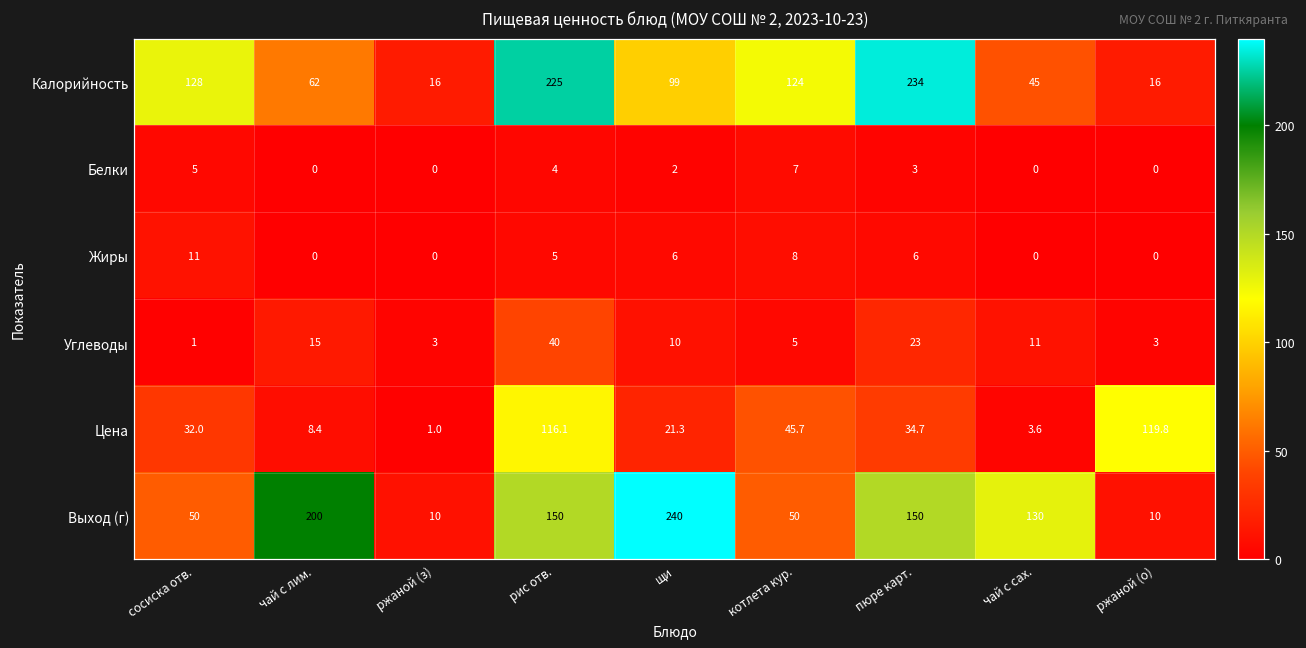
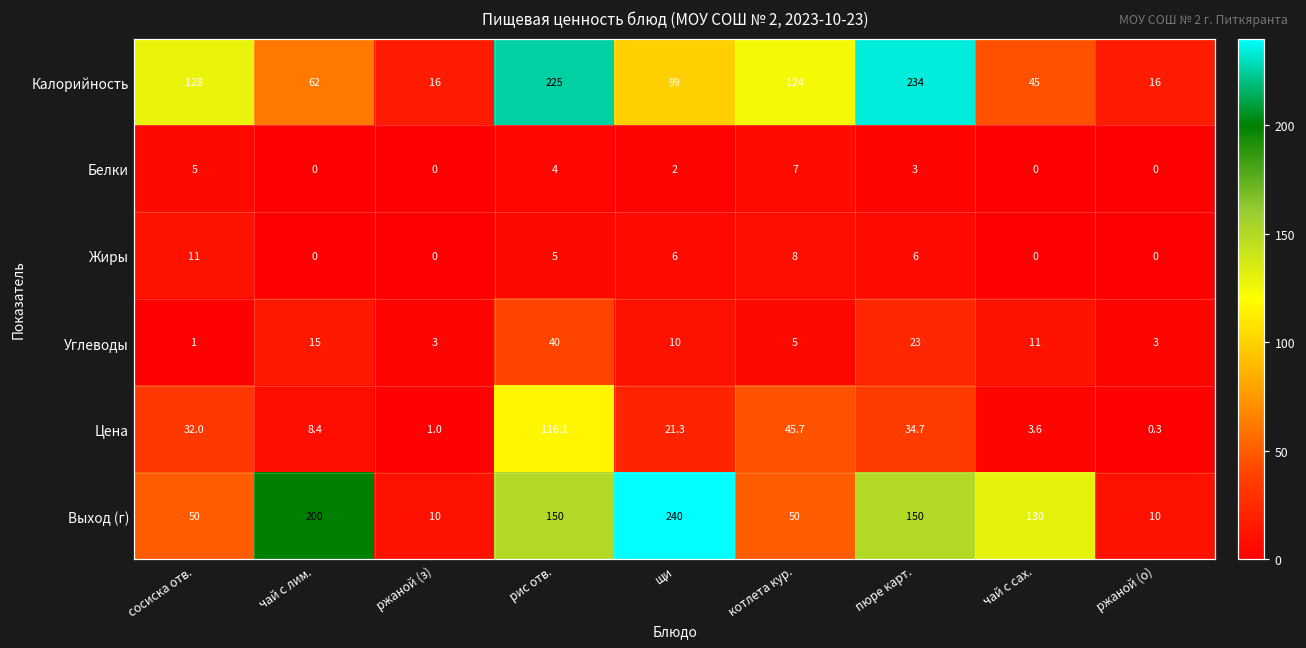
  {
    "Калорийность": {
      "сосиска отв.": 128,
      "чай с лим.": 62,
      "ржаной (з)": 16,
      "рис отв.": 225,
      "щи": 99,
      "котлета кур.": 124,
      "пюре карт.": 234,
      "чай с сах.": 45,
      "ржаной (о)": 16
    },
    "Белки": {
      "сосиска отв.": 5,
      "чай с лим.": 0,
      "ржаной (з)": 0,
      "рис отв.": 4,
      "щи": 2,
      "котлета кур.": 7,
      "пюре карт.": 3,
      "чай с сах.": 0,
      "ржаной (о)": 0
    },
    "Жиры": {
      "сосиска отв.": 11,
      "чай с лим.": 0,
      "ржаной (з)": 0,
      "рис отв.": 5,
      "щи": 6,
      "котлета кур.": 8,
      "пюре карт.": 6,
      "чай с сах.": 0,
      "ржаной (о)": 0
    },
    "Углеводы": {
      "сосиска отв.": 1,
      "чай с лим.": 15,
      "ржаной (з)": 3,
      "рис отв.": 40,
      "щи": 10,
      "котлета кур.": 5,
      "пюре карт.": 23,
      "чай с сах.": 11,
      "ржаной (о)": 3
    },
    "Цена": {
      "сосиска отв.": 32.0,
      "чай с лим.": 8.4,
      "ржаной (з)": 1.0,
      "рис отв.": 116.1,
      "щи": 21.3,
      "котлета кур.": 45.7,
      "пюре карт.": 34.7,
      "чай с сах.": 3.6,
-     "ржаной (о)": 119.8
+     "ржаной (о)": 0.3
    },
    "Выход (г)": {
      "сосиска отв.": 50,
      "чай с лим.": 200,
      "ржаной (з)": 10,
      "рис отв.": 150,
      "щи": 240,
      "котлета кур.": 50,
      "пюре карт.": 150,
      "чай с сах.": 130,
      "ржаной (о)": 10
    }
  }
